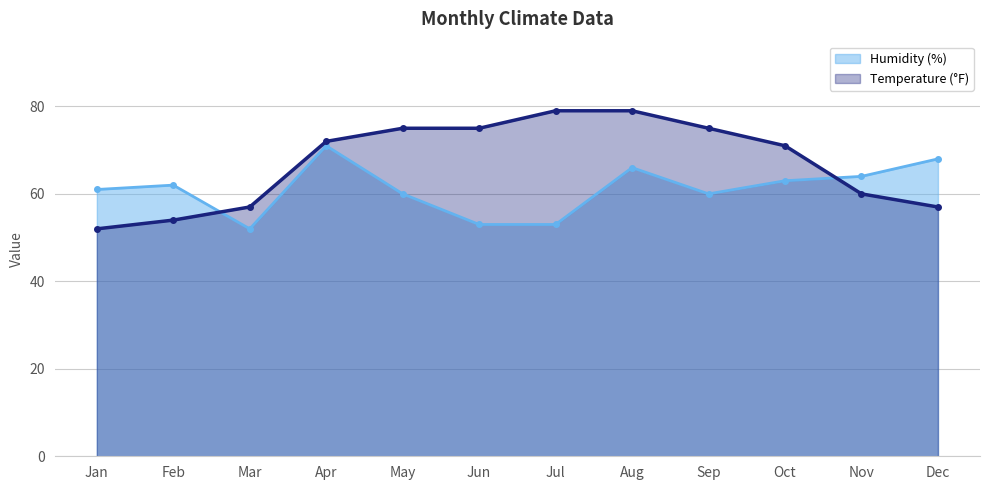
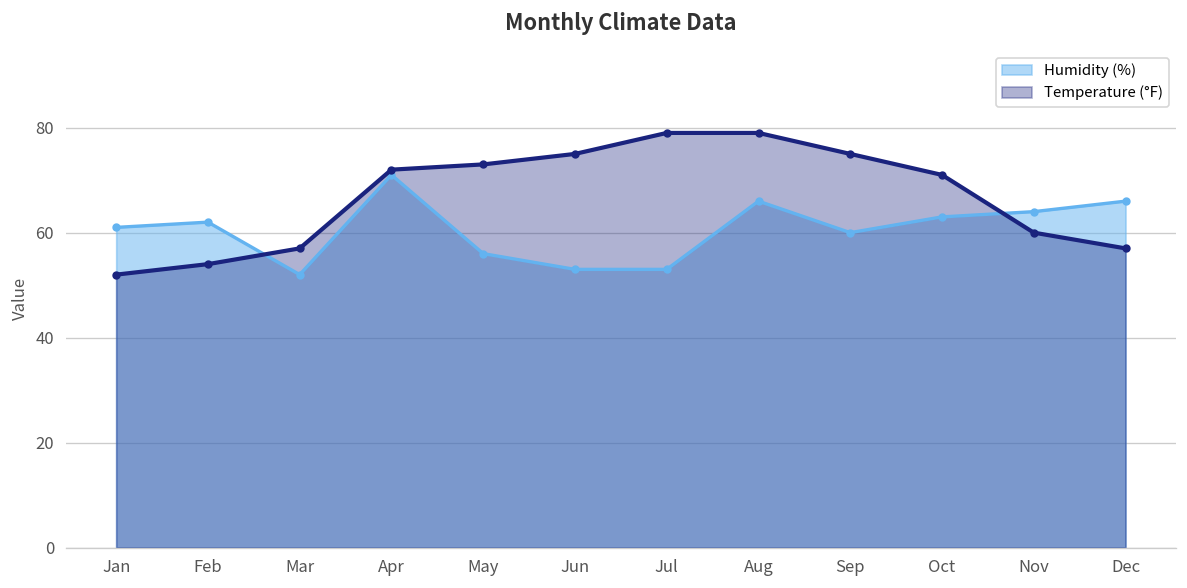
  {
    "Humidity (%)": {
      "Jan": 61,
      "Feb": 62,
      "Mar": 52,
      "Apr": 71,
-     "May": 60,
+     "May": 56,
      "Jun": 53,
      "Jul": 53,
      "Aug": 66,
      "Sep": 60,
      "Oct": 63,
      "Nov": 64,
-     "Dec": 68
+     "Dec": 66
    },
    "Temperature (°F)": {
      "Jan": 52,
      "Feb": 54,
      "Mar": 57,
      "Apr": 72,
-     "May": 75,
+     "May": 73,
      "Jun": 75,
      "Jul": 79,
      "Aug": 79,
      "Sep": 75,
      "Oct": 71,
      "Nov": 60,
      "Dec": 57
    }
  }
